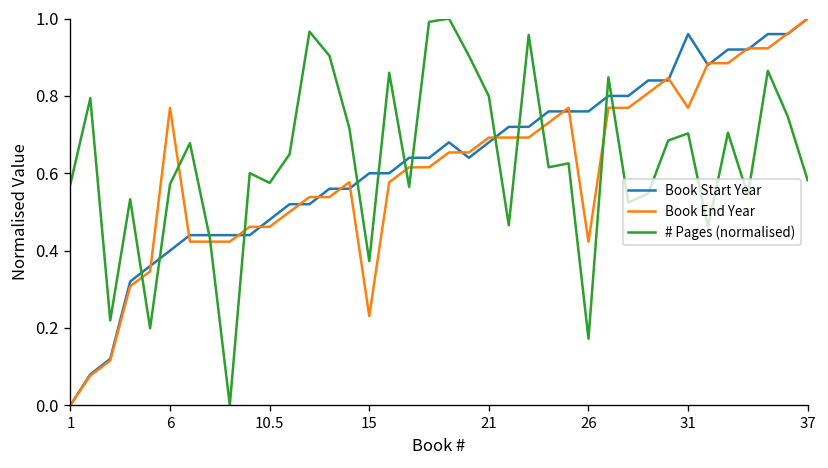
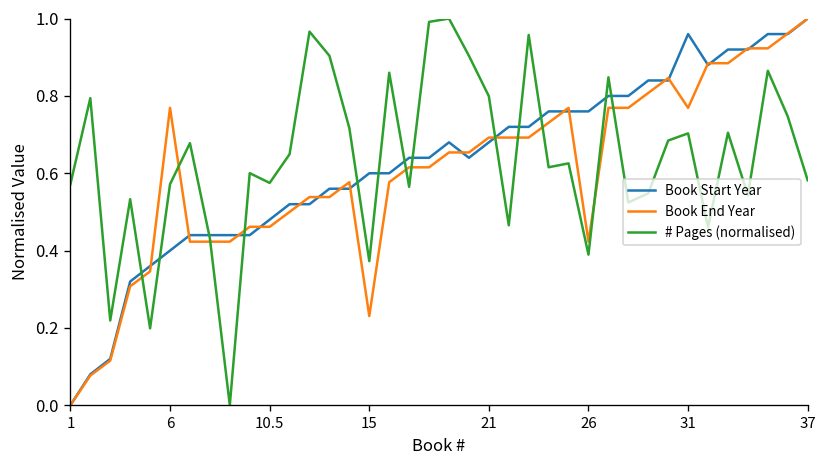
  {
    "Book Start Year": {
      "6": 0.40,
      "10.5": 0.48,
      "15": 0.60,
      "21": 0.68,
      "26": 0.76,
      "31": 0.96
    },
    "Book End Year": {
      "6": 0.77,
      "10.5": 0.46,
      "15": 0.23,
      "21": 0.69,
      "26": 0.42,
      "31": 0.77
    },
    "# Pages (normalised)": {
      "1": 0.57,
      "6": 0.57,
      "10.5": 0.58,
      "15": 0.37,
      "21": 0.80,
-     "26": 0.17,
+     "26": 0.39,
      "31": 0.70,
      "37": 0.58
    }
  }
